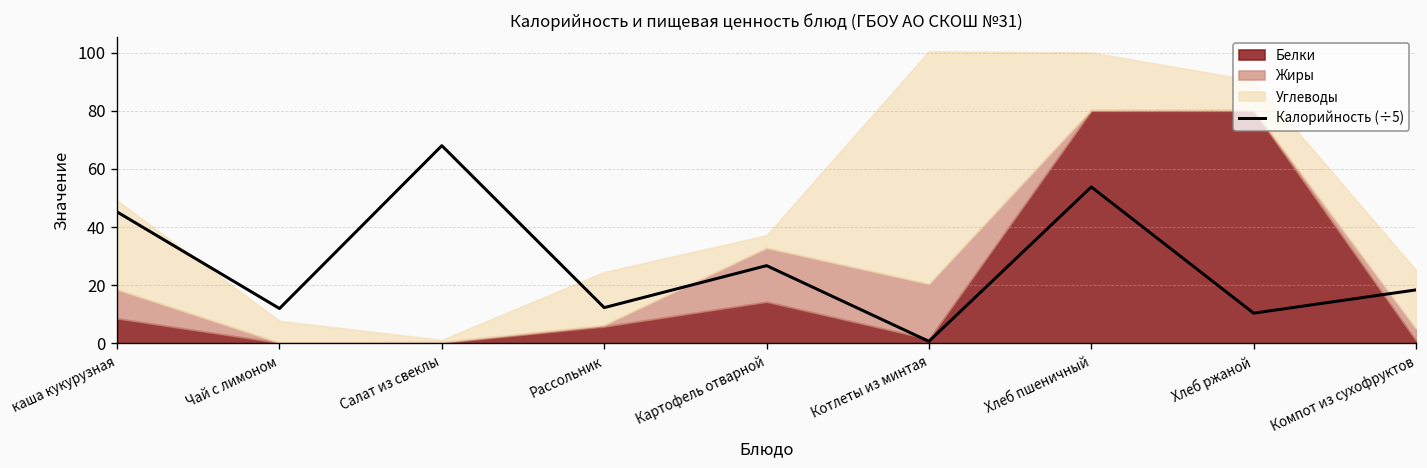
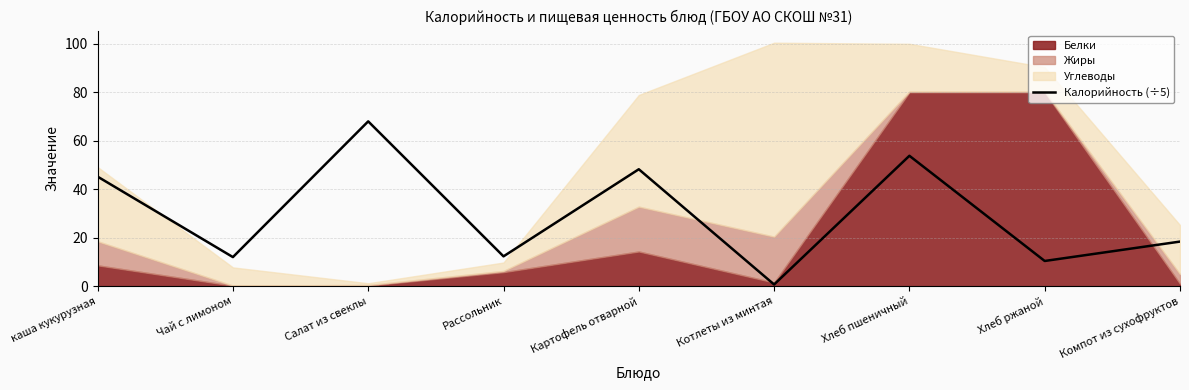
  {
    "Калорийность (÷5)": {
      "каша кукурузная": 45,
      "Чай с лимоном": 12,
      "Салат из свеклы": 68,
      "Рассольник": 12,
-     "Картофель отварной": 27,
+     "Картофель отварной": 48,
      "Хлеб пшеничный": 54,
      "Хлеб ржаной": 10,
      "Компот из сухофруктов": 18
    },
    "Белки": {
      "каша кукурузная": 9,
      "Картофель отварной": 14
    },
    "Жиры": {
      "каша кукурузная": 10,
      "Картофель отварной": 19,
      "Котлеты из минтая": 19,
      "Компот из сухофруктов": 4
    },
    "Углеводы": {
      "каша кукурузная": 31,
      "Чай с лимоном": 8,
-     "Рассольник": 18,
-     "Картофель отварной": 4,
+     "Рассольник": 3,
+     "Картофель отварной": 46,
      "Котлеты из минтая": 80,
      "Хлеб пшеничный": 20,
      "Компот из сухофруктов": 20
    }
  }
